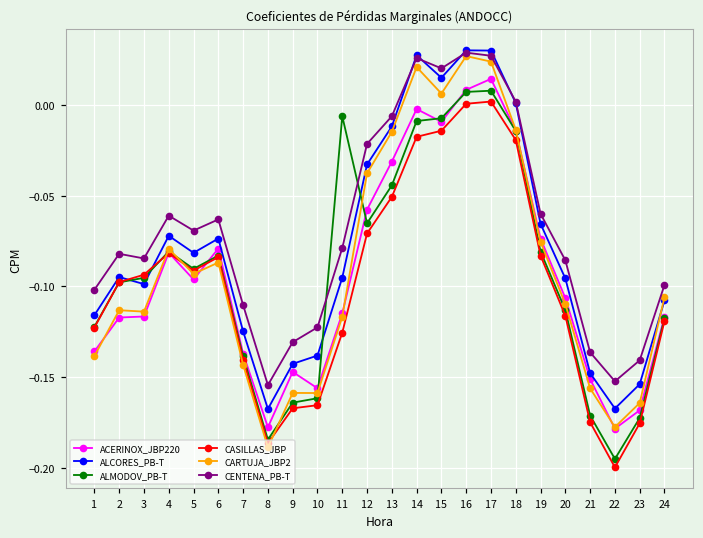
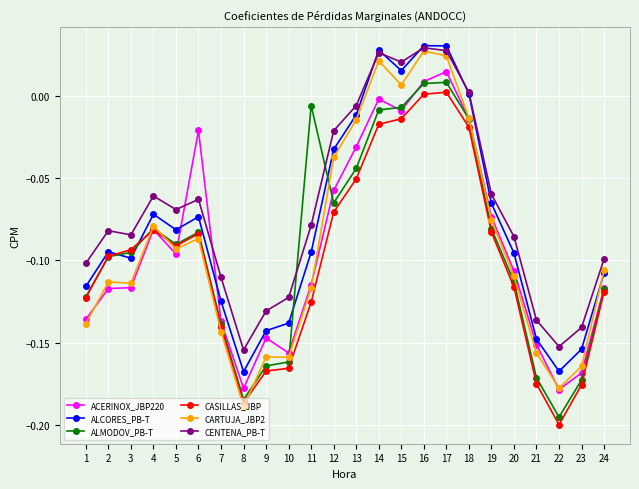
  {
    "ACERINOX_JBP220": {
      "1": -0.136,
      "2": -0.117,
      "3": -0.117,
      "5": -0.096,
-     "6": -0.079,
+     "6": -0.021,
      "7": -0.137,
      "8": -0.178,
      "9": -0.147,
      "10": -0.156,
      "11": -0.115,
      "12": -0.058,
      "13": -0.031,
      "14": -0.002,
      "15": -0.009,
      "17": 0.015,
      "19": -0.074,
      "20": -0.106,
      "21": -0.151,
      "23": -0.168
    },
    "ALCORES_PB-T": {
      "1": -0.116,
      "2": -0.095,
      "3": -0.099,
      "4": -0.072,
      "5": -0.081,
      "6": -0.074,
      "7": -0.125,
      "8": -0.168,
      "9": -0.143,
      "10": -0.138,
      "11": -0.095,
      "12": -0.033,
      "13": -0.012,
      "14": 0.028,
      "15": 0.015,
      "17": 0.030,
      "19": -0.065,
      "20": -0.096,
      "21": -0.148,
      "22": -0.167,
      "23": -0.154,
      "24": -0.108
    },
    "ALMODOV_PB-T": {
      "3": -0.095,
      "7": -0.139,
      "9": -0.164,
      "10": -0.162,
      "11": -0.006,
      "12": -0.065,
      "13": -0.044,
      "14": -0.009,
      "15": -0.007,
      "17": 0.008,
      "19": -0.081,
      "20": -0.113,
      "21": -0.171,
      "22": -0.195,
      "23": -0.173
    },
    "CASILLAS_JBP": {
      "3": -0.094,
      "7": -0.140,
      "9": -0.167,
      "10": -0.166,
      "11": -0.125,
      "12": -0.071,
      "13": -0.051,
      "14": -0.017,
      "15": -0.014,
      "16": 0.001,
      "17": 0.002,
      "18": -0.019,
      "19": -0.083,
      "20": -0.116,
      "21": -0.175,
      "22": -0.200,
      "23": -0.176
    },
    "CARTUJA_JBP2": {
      "1": -0.138,
      "2": -0.113,
      "3": -0.114,
      "5": -0.093,
      "6": -0.087,
      "7": -0.143,
      "9": -0.159,
      "10": -0.159,
      "11": -0.117,
      "12": -0.038,
      "13": -0.015,
      "14": 0.021,
      "15": 0.006,
      "16": 0.027,
      "17": 0.024,
      "19": -0.075,
      "20": -0.110,
      "21": -0.156,
      "23": -0.164,
      "24": -0.106
    },
    "CENTENA_PB-T": {
      "1": -0.102,
      "2": -0.082,
      "3": -0.085,
      "4": -0.061,
      "5": -0.069,
      "6": -0.063,
      "7": -0.110,
      "8": -0.154,
      "9": -0.131,
      "10": -0.123,
      "11": -0.079,
      "12": -0.021,
      "13": -0.006,
      "14": 0.026,
      "15": 0.020,
      "17": 0.027,
      "19": -0.060,
      "20": -0.086,
      "21": -0.136,
      "22": -0.152,
      "23": -0.141,
      "24": -0.099
    }
  }
